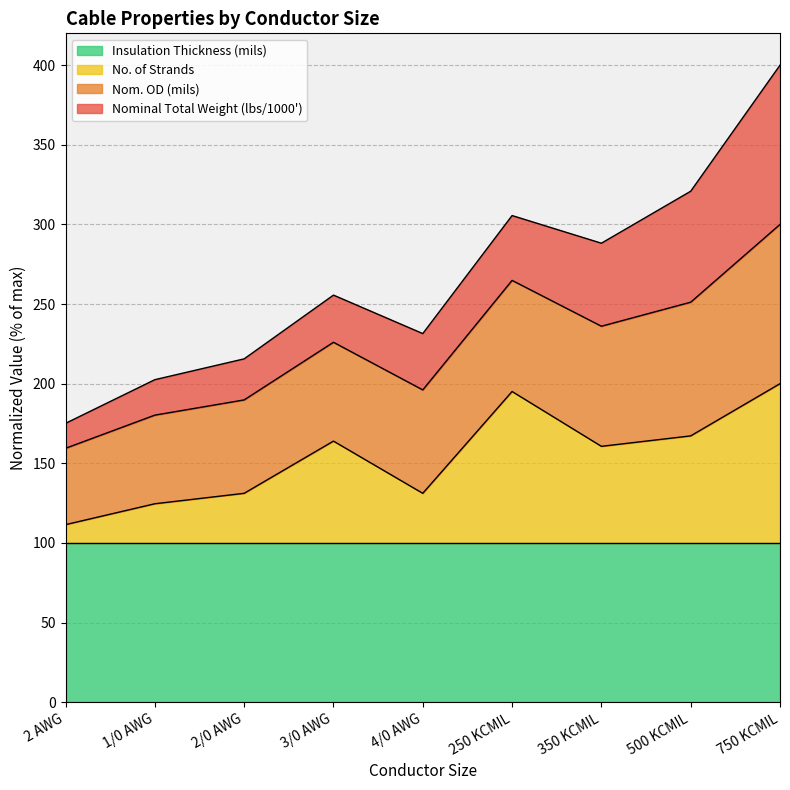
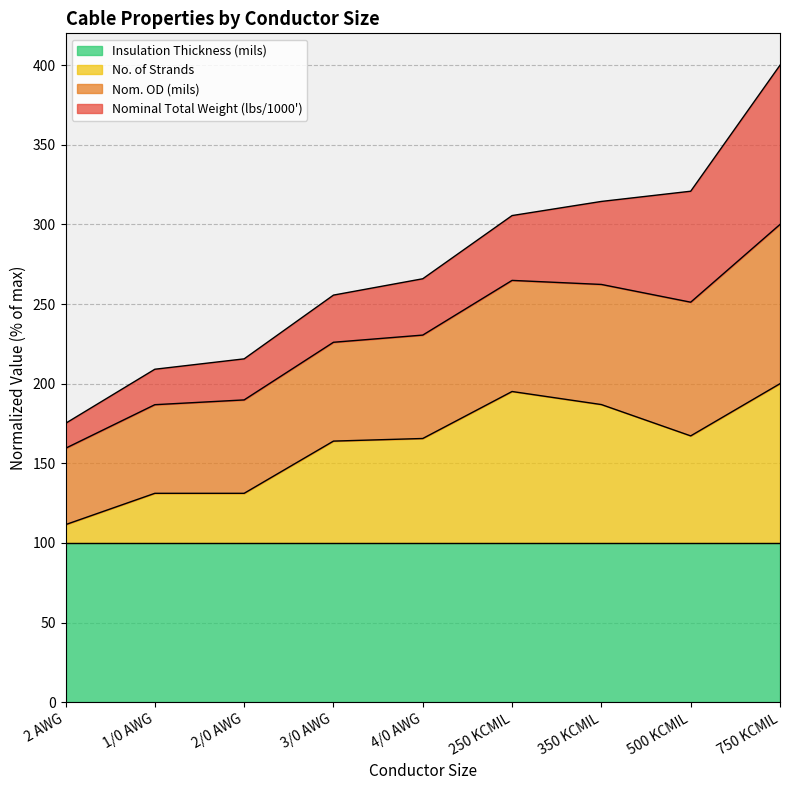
  {
    "Insulation Thickness (mils)": {
      "2 AWG": 100,
      "1/0 AWG": 100,
      "2/0 AWG": 100,
      "3/0 AWG": 100,
      "4/0 AWG": 100,
      "250 KCMIL": 100,
      "350 KCMIL": 100,
      "500 KCMIL": 100,
      "750 KCMIL": 100
    },
    "No. of Strands": {
      "2 AWG": 111,
-     "1/0 AWG": 125,
+     "1/0 AWG": 131,
      "2/0 AWG": 131,
      "3/0 AWG": 164,
-     "4/0 AWG": 131,
+     "4/0 AWG": 166,
      "250 KCMIL": 195,
-     "350 KCMIL": 161,
+     "350 KCMIL": 187,
      "500 KCMIL": 167,
      "750 KCMIL": 200
    }
  }
